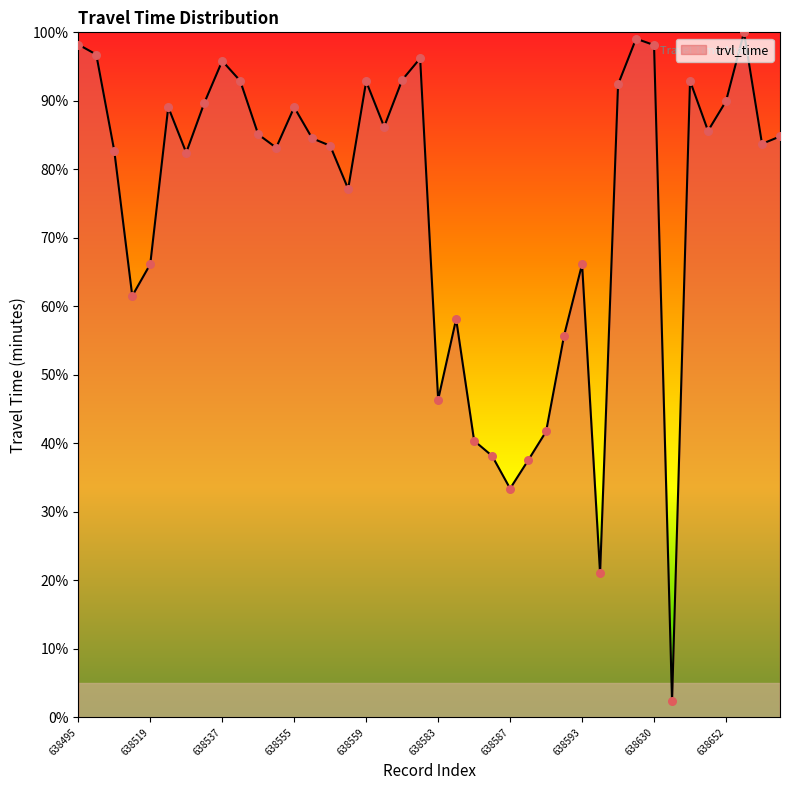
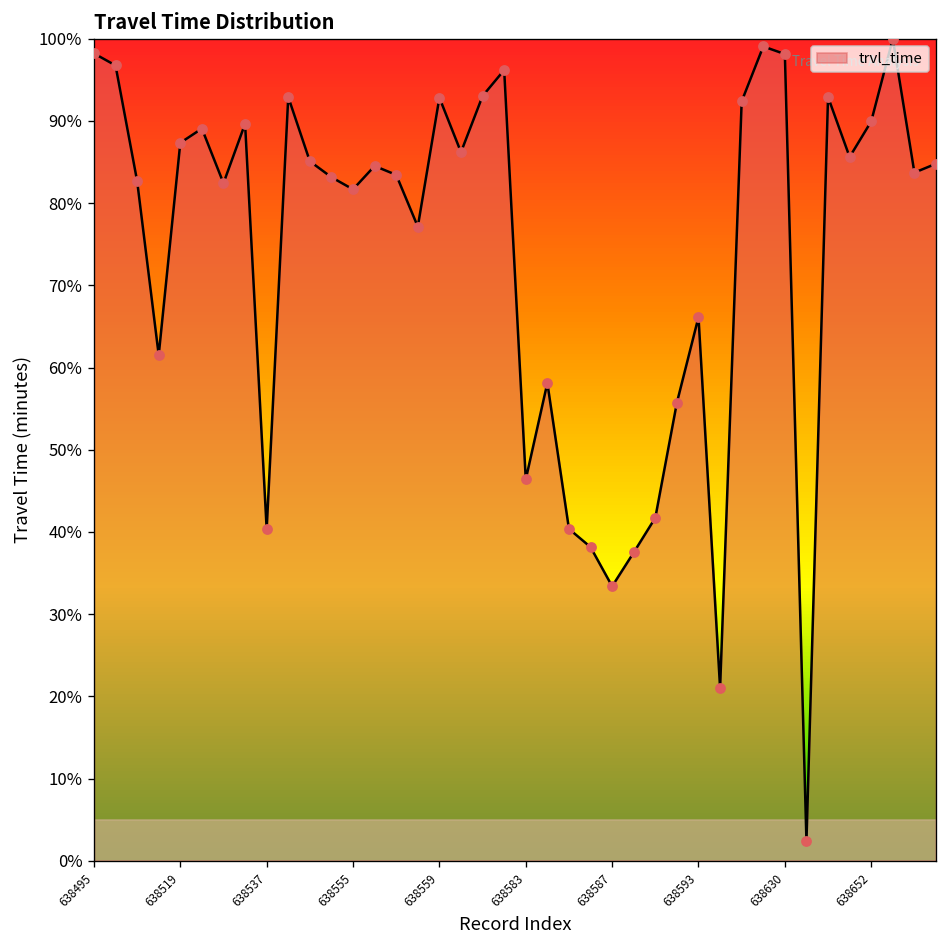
  {
    "638495": "98%",
-   "638519": "66%",
-   "638537": "96%",
-   "638555": "89%",
+   "638519": "87%",
+   "638537": "40%",
+   "638555": "82%",
    "638559": "93%",
    "638583": "46%",
    "638587": "33%",
    "638593": "66%",
    "638630": "98%",
    "638652": "90%"
  }
